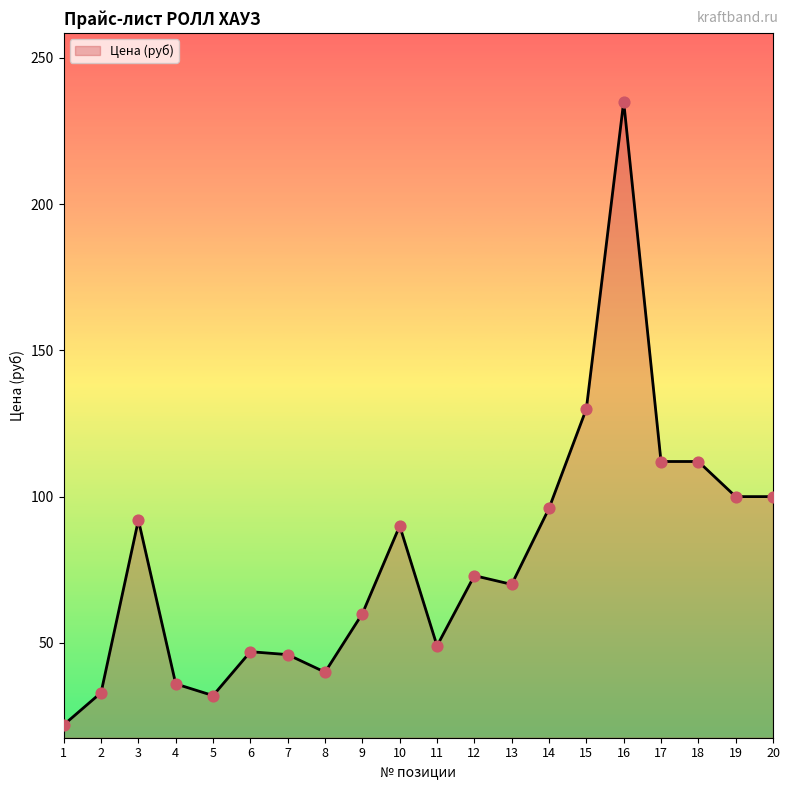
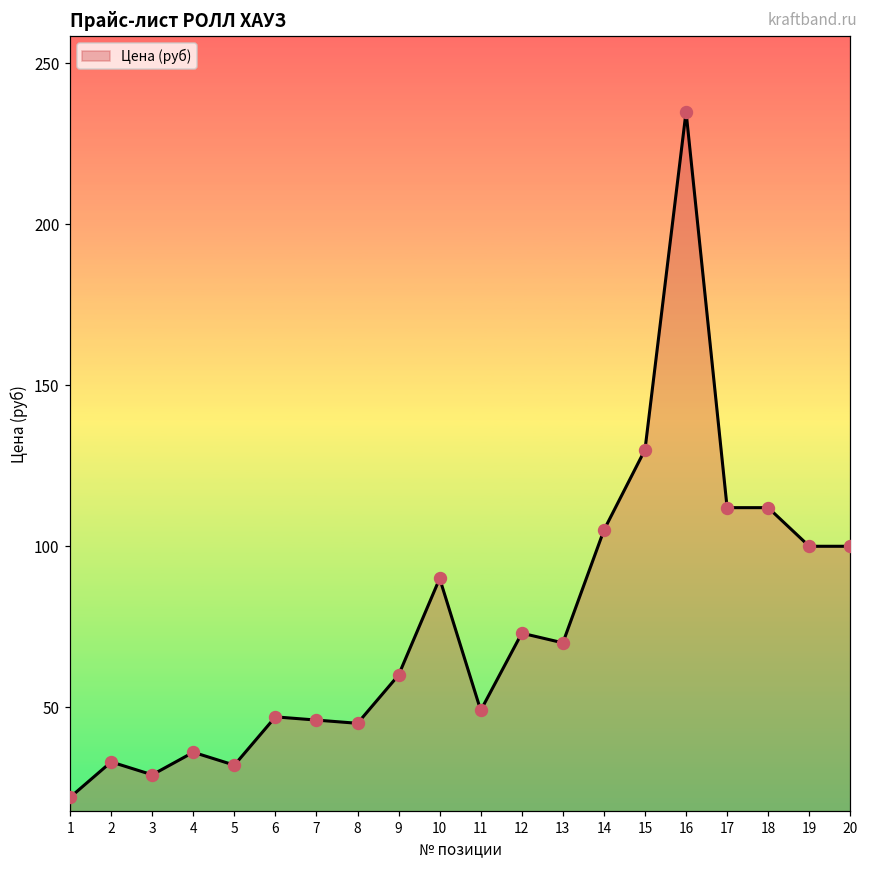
  {
    "1": 22,
    "2": 33,
-   "3": 92,
+   "3": 29,
    "4": 36,
    "5": 32,
    "6": 47,
    "7": 46,
-   "8": 40,
+   "8": 45,
    "9": 60,
    "10": 90,
    "11": 49,
    "12": 73,
    "13": 70,
-   "14": 96,
+   "14": 105,
    "15": 130,
    "16": 235,
    "17": 112,
    "18": 112,
    "19": 100,
    "20": 100
  }
